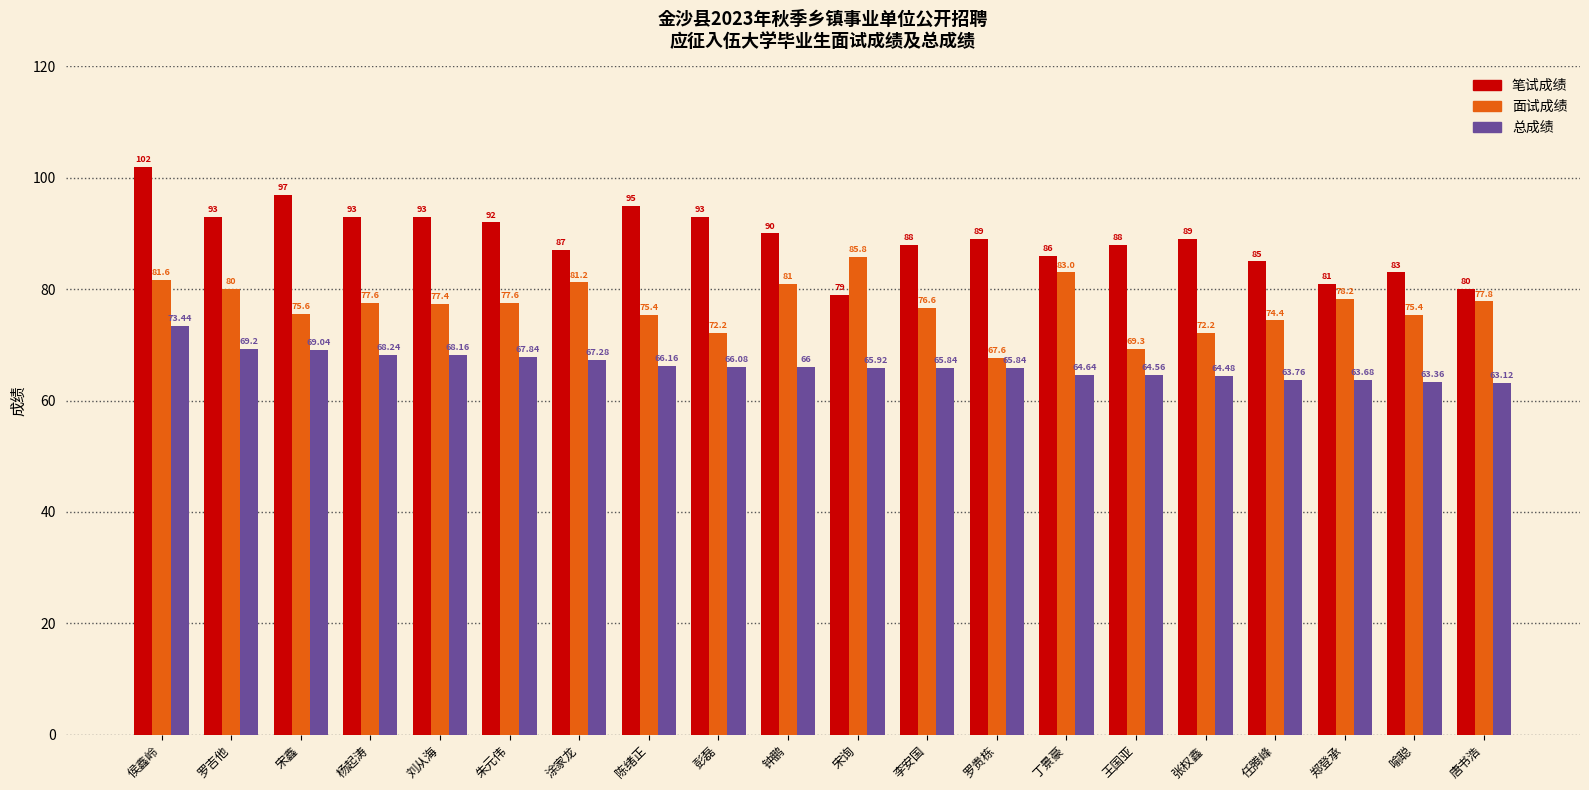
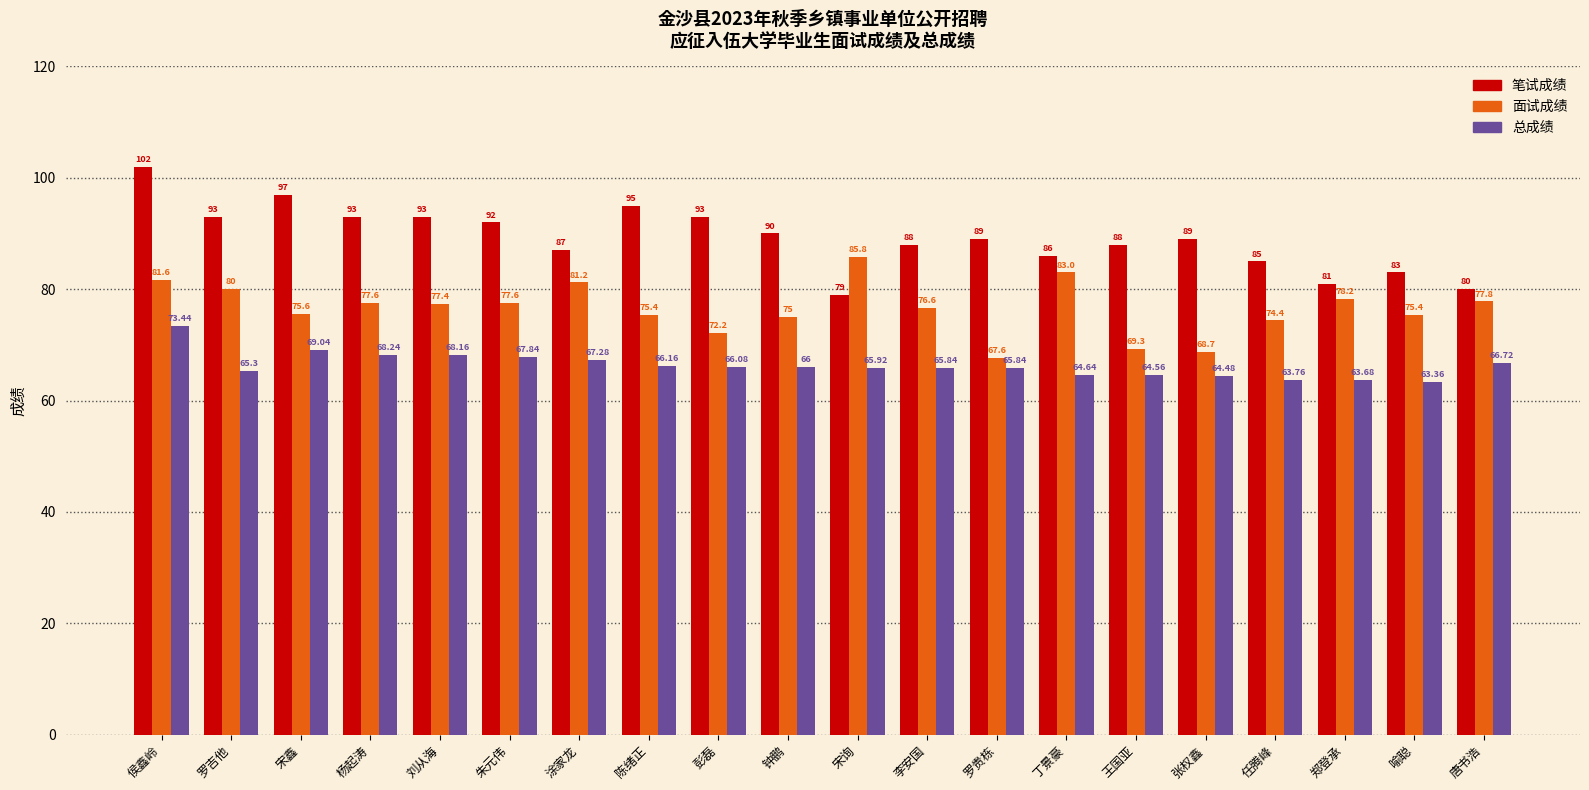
  {
    "笔试成绩": {
      "侯鑫岭": 102,
      "罗吉他": 93,
      "宋鑫": 97,
      "杨起涛": 93,
      "刘从海": 93,
      "朱元伟": 92,
      "涂家龙": 87,
      "陈绪正": 95,
      "彭磊": 93,
      "钟鹏": 90,
      "宋询": 79,
      "李安国": 88,
      "罗贵栋": 89,
      "丁景豪": 86,
      "王国亚": 88,
      "张权鑫": 89,
      "任腾峰": 85,
      "郑登承": 81,
      "喻聪": 83,
      "唐书浩": 80
    },
    "面试成绩": {
      "侯鑫岭": 81.6,
      "罗吉他": 80,
      "宋鑫": 75.6,
      "杨起涛": 77.6,
      "刘从海": 77.4,
      "朱元伟": 77.6,
      "涂家龙": 81.2,
      "陈绪正": 75.4,
      "彭磊": 72.2,
-     "钟鹏": 81,
+     "钟鹏": 75,
      "宋询": 85.8,
      "李安国": 76.6,
      "罗贵栋": 67.6,
      "丁景豪": 83.0,
      "王国亚": 69.3,
-     "张权鑫": 72.2,
+     "张权鑫": 68.7,
      "任腾峰": 74.4,
      "郑登承": 78.2,
      "喻聪": 75.4,
      "唐书浩": 77.8
    },
    "总成绩": {
      "侯鑫岭": 73.44,
-     "罗吉他": 69.2,
+     "罗吉他": 65.3,
      "宋鑫": 69.04,
      "杨起涛": 68.24,
      "刘从海": 68.16,
      "朱元伟": 67.84,
      "涂家龙": 67.28,
      "陈绪正": 66.16,
      "彭磊": 66.08,
      "钟鹏": 66,
      "宋询": 65.92,
      "李安国": 65.84,
      "罗贵栋": 65.84,
      "丁景豪": 64.64,
      "王国亚": 64.56,
      "张权鑫": 64.48,
      "任腾峰": 63.76,
      "郑登承": 63.68,
      "喻聪": 63.36,
-     "唐书浩": 63.12
+     "唐书浩": 66.72
    }
  }
